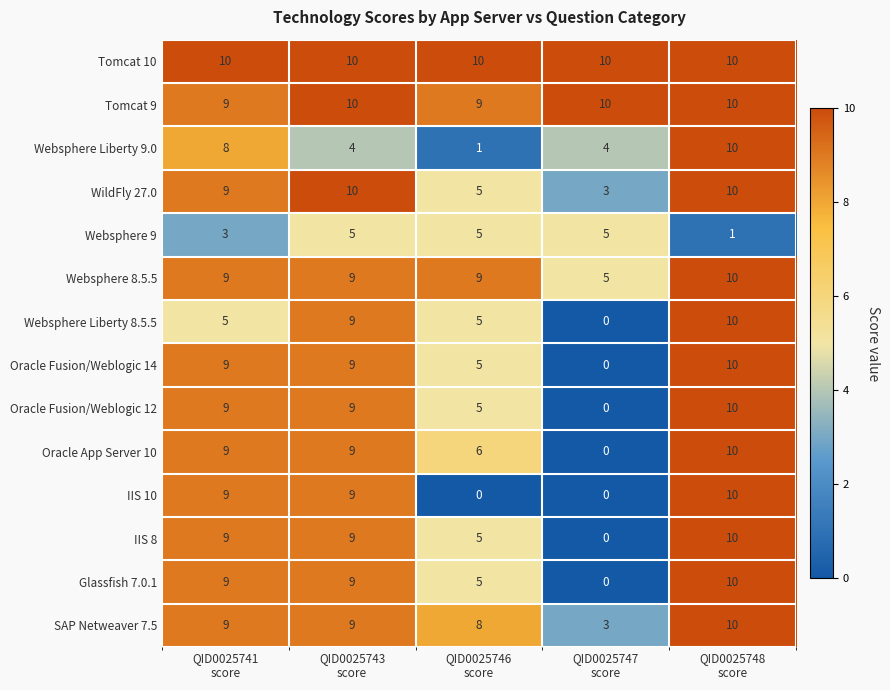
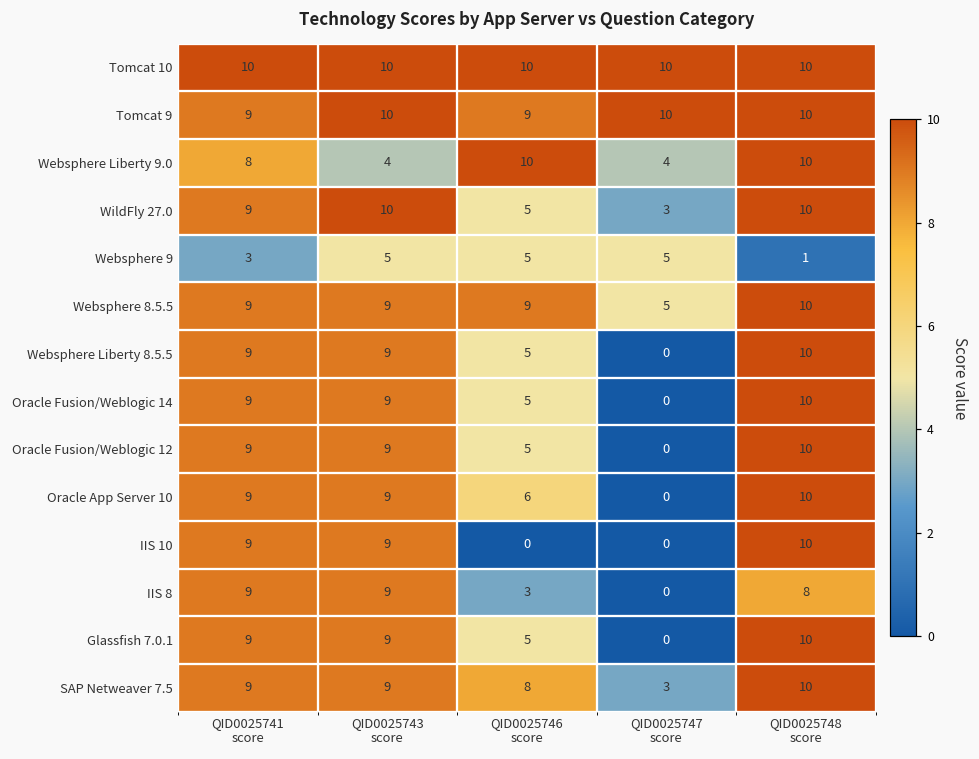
  {
    "Tomcat 10": {
      "QID0025741 score": 10,
      "QID0025743 score": 10,
      "QID0025746 score": 10,
      "QID0025747 score": 10,
      "QID0025748 score": 10
    },
    "Tomcat 9": {
      "QID0025741 score": 9,
      "QID0025743 score": 10,
      "QID0025746 score": 9,
      "QID0025747 score": 10,
      "QID0025748 score": 10
    },
    "Websphere Liberty 9.0": {
      "QID0025741 score": 8,
      "QID0025743 score": 4,
-     "QID0025746 score": 1,
+     "QID0025746 score": 10,
      "QID0025747 score": 4,
      "QID0025748 score": 10
    },
    "WildFly 27.0": {
      "QID0025741 score": 9,
      "QID0025743 score": 10,
      "QID0025746 score": 5,
      "QID0025747 score": 3,
      "QID0025748 score": 10
    },
    "Websphere 9": {
      "QID0025741 score": 3,
      "QID0025743 score": 5,
      "QID0025746 score": 5,
      "QID0025747 score": 5,
      "QID0025748 score": 1
    },
    "Websphere 8.5.5": {
      "QID0025741 score": 9,
      "QID0025743 score": 9,
      "QID0025746 score": 9,
      "QID0025747 score": 5,
      "QID0025748 score": 10
    },
    "Websphere Liberty 8.5.5": {
-     "QID0025741 score": 5,
+     "QID0025741 score": 9,
      "QID0025743 score": 9,
      "QID0025746 score": 5,
      "QID0025747 score": 0,
      "QID0025748 score": 10
    },
    "Oracle Fusion/Weblogic 14": {
      "QID0025741 score": 9,
      "QID0025743 score": 9,
      "QID0025746 score": 5,
      "QID0025747 score": 0,
      "QID0025748 score": 10
    },
    "Oracle Fusion/Weblogic 12": {
      "QID0025741 score": 9,
      "QID0025743 score": 9,
      "QID0025746 score": 5,
      "QID0025747 score": 0,
      "QID0025748 score": 10
    },
    "Oracle App Server 10": {
      "QID0025741 score": 9,
      "QID0025743 score": 9,
      "QID0025746 score": 6,
      "QID0025747 score": 0,
      "QID0025748 score": 10
    },
    "IIS 10": {
      "QID0025741 score": 9,
      "QID0025743 score": 9,
      "QID0025746 score": 0,
      "QID0025747 score": 0,
      "QID0025748 score": 10
    },
    "IIS 8": {
      "QID0025741 score": 9,
      "QID0025743 score": 9,
-     "QID0025746 score": 5,
+     "QID0025746 score": 3,
      "QID0025747 score": 0,
-     "QID0025748 score": 10
+     "QID0025748 score": 8
    },
    "Glassfish 7.0.1": {
      "QID0025741 score": 9,
      "QID0025743 score": 9,
      "QID0025746 score": 5,
      "QID0025747 score": 0,
      "QID0025748 score": 10
    },
    "SAP Netweaver 7.5": {
      "QID0025741 score": 9,
      "QID0025743 score": 9,
      "QID0025746 score": 8,
      "QID0025747 score": 3,
      "QID0025748 score": 10
    }
  }
